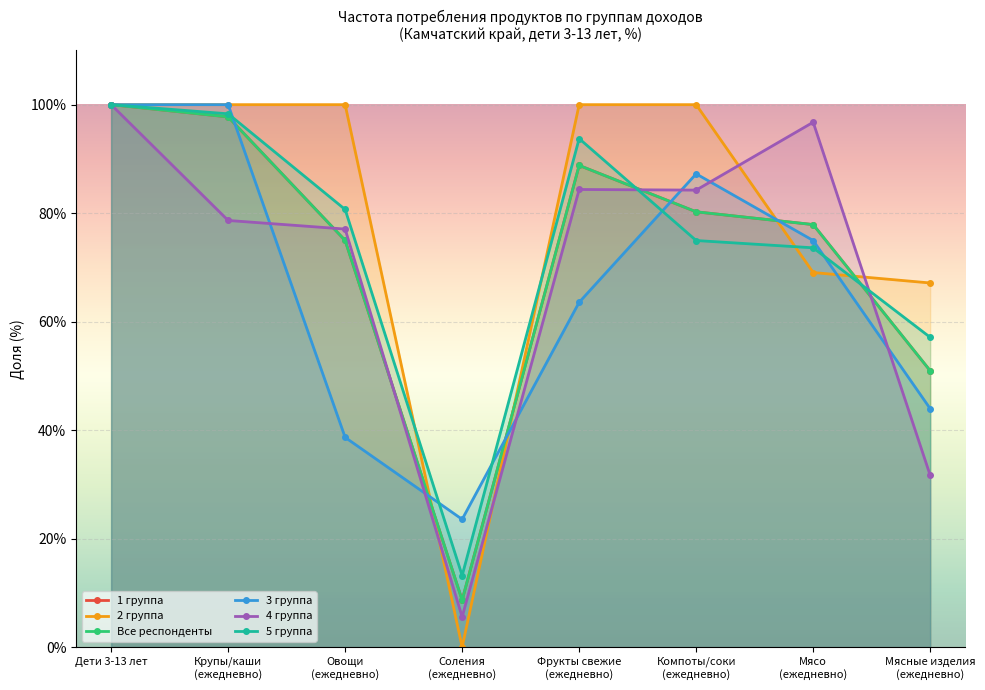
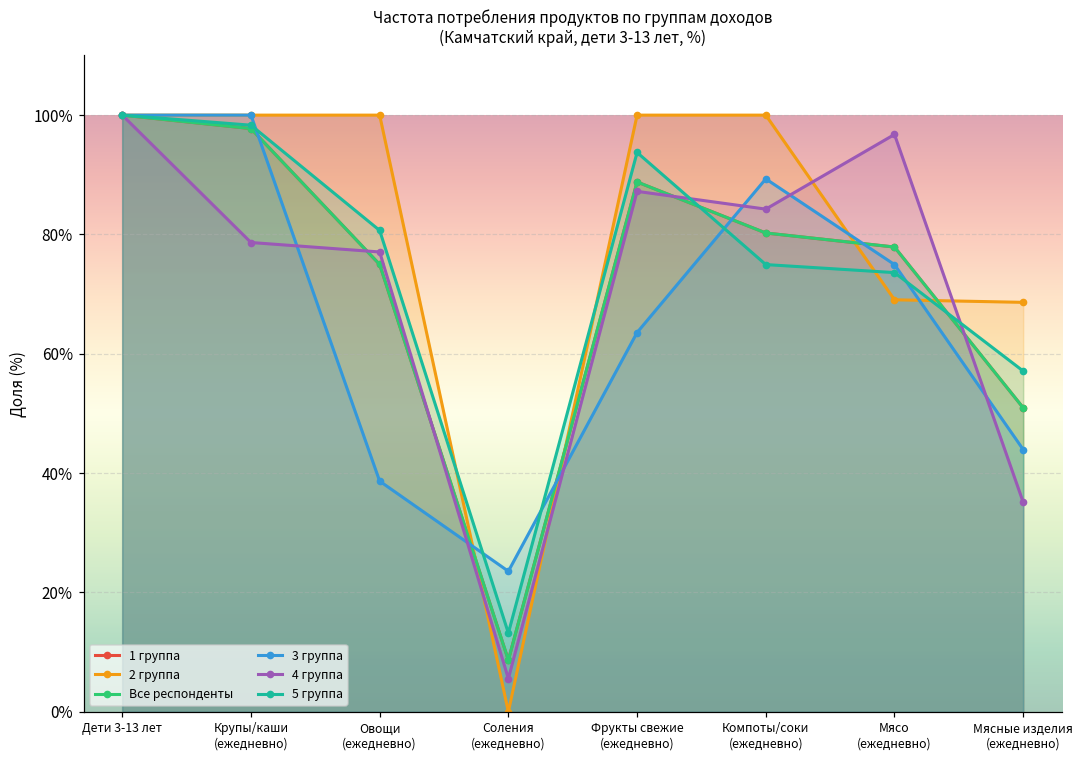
  {
    "2 группа": {
      "Овощи (ежедневно)": "100%",
      "Соления (ежедневно)": "0%",
      "Фрукты свежие (ежедневно)": "100%",
      "Компоты/соки (ежедневно)": "100%",
      "Мясо (ежедневно)": "69%",
-     "Мясные изделия (ежедневно)": "67%"
+     "Мясные изделия (ежедневно)": "69%"
    },
    "3 группа": {
      "Овощи (ежедневно)": "39%",
      "Соления (ежедневно)": "24%",
      "Фрукты свежие (ежедневно)": "64%",
-     "Компоты/соки (ежедневно)": "87%",
+     "Компоты/соки (ежедневно)": "89%",
      "Мясо (ежедневно)": "75%",
      "Мясные изделия (ежедневно)": "44%"
    },
    "4 группа": {
      "Крупы/каши (ежедневно)": "79%",
      "Овощи (ежедневно)": "77%",
      "Соления (ежедневно)": "6%",
-     "Фрукты свежие (ежедневно)": "84%",
+     "Фрукты свежие (ежедневно)": "87%",
      "Компоты/соки (ежедневно)": "84%",
      "Мясо (ежедневно)": "97%",
-     "Мясные изделия (ежедневно)": "32%"
+     "Мясные изделия (ежедневно)": "35%"
    }
  }
